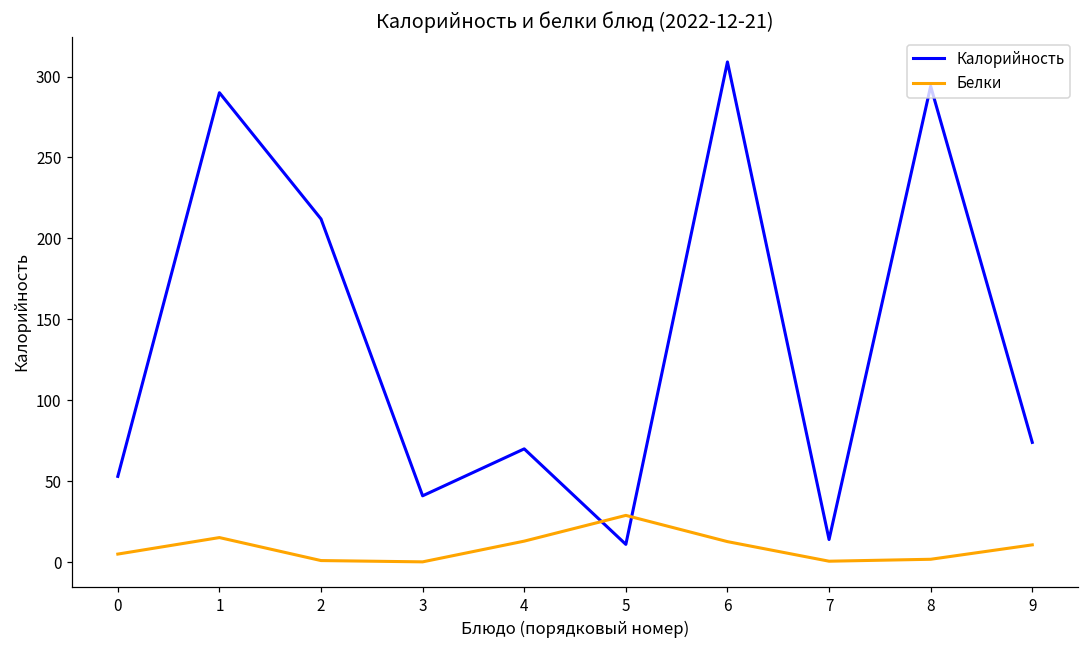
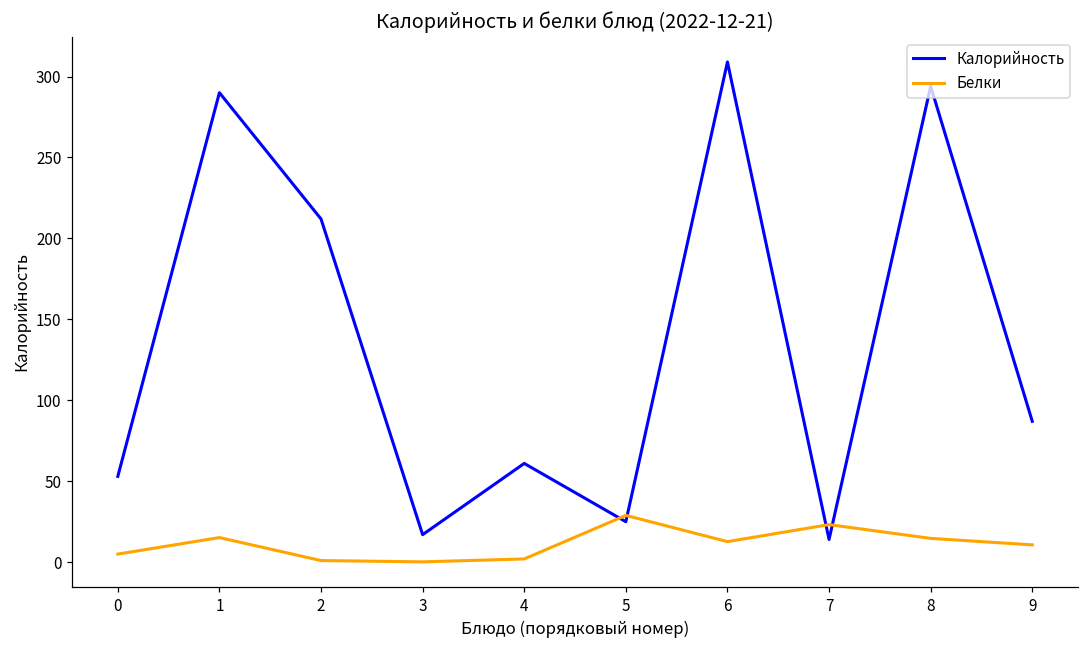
  {
    "Калорийность": {
      "0": 53,
      "1": 290,
      "2": 212,
-     "3": 41,
-     "4": 70,
-     "5": 11,
+     "3": 17,
+     "4": 61,
+     "5": 25,
      "6": 309,
      "7": 14,
-     "9": 74
+     "9": 87
    },
    "Белки": {
      "0": 5,
      "1": 15,
      "2": 1,
      "3": 0,
-     "4": 13,
+     "4": 2,
      "5": 29,
      "6": 13,
-     "7": 1,
-     "8": 2,
+     "7": 23,
+     "8": 15,
      "9": 11
    }
  }
